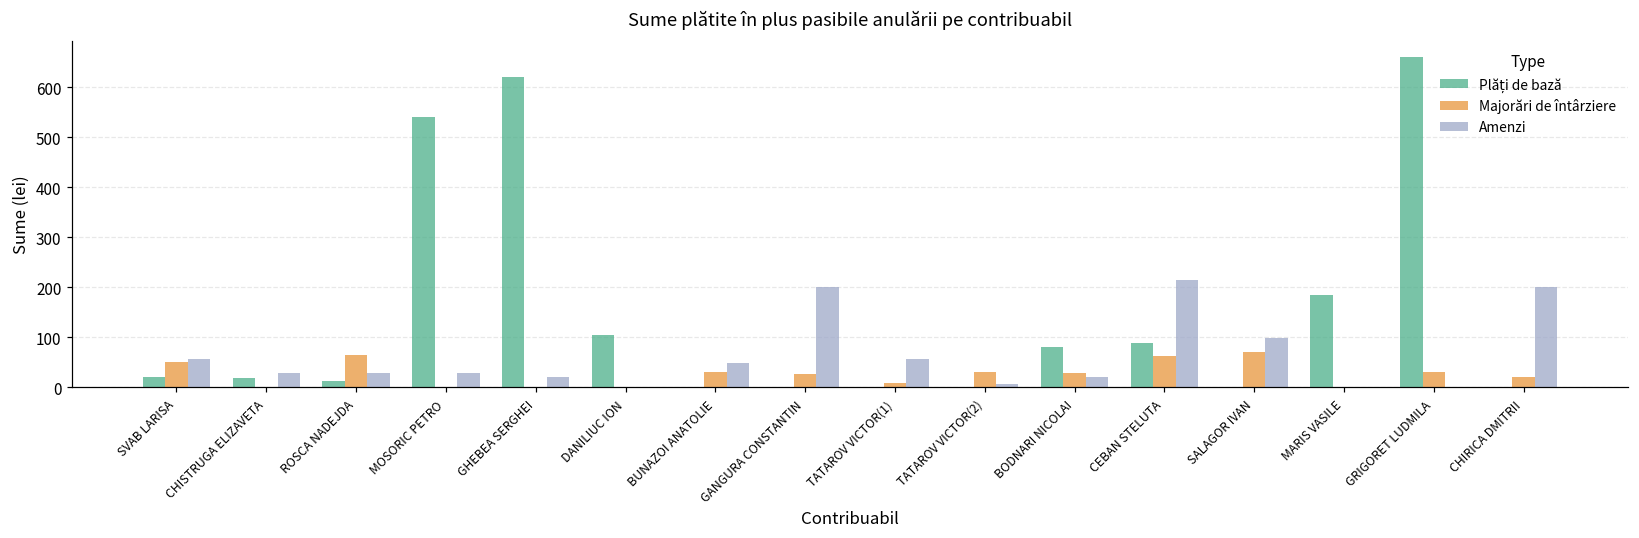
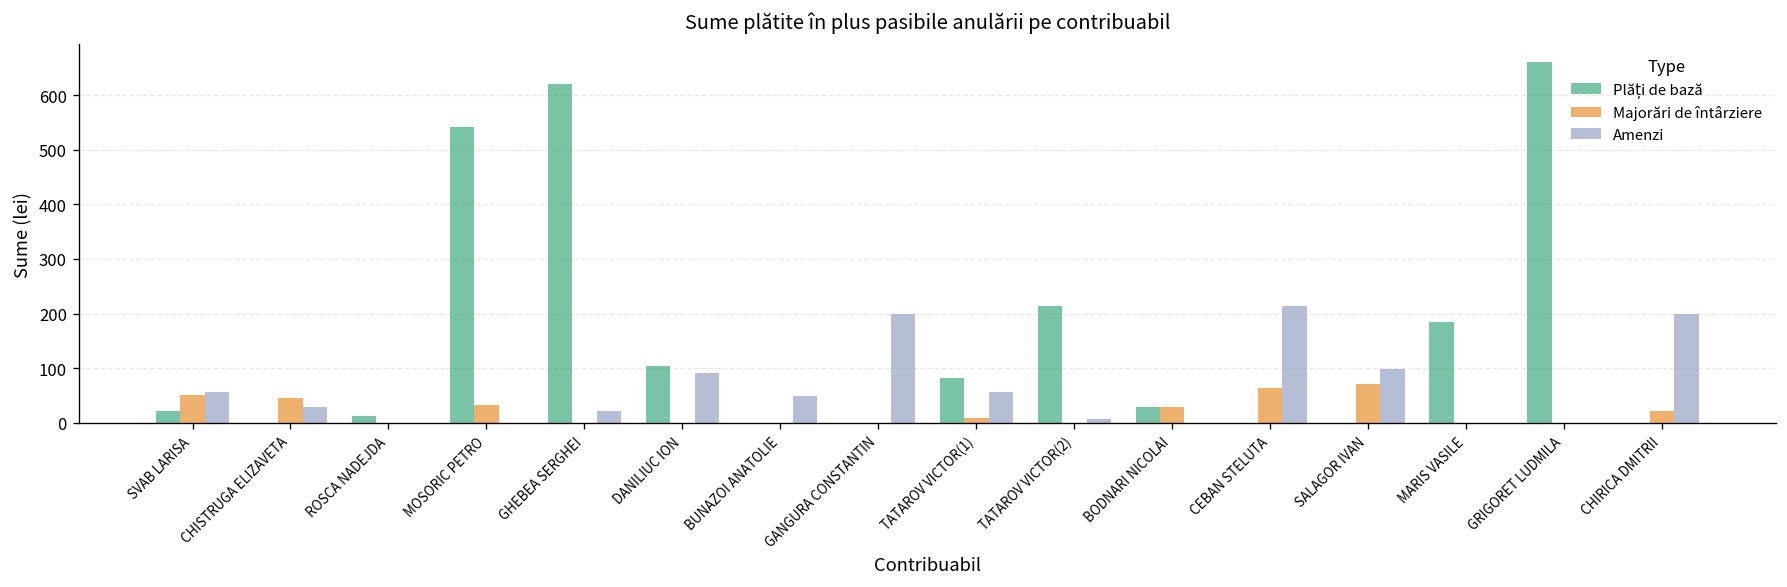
  {
    "Plăți de bază": {
      "SVAB LARISA": 20,
-     "CHISTRUGA ELIZAVETA": 20,
+     "CHISTRUGA ELIZAVETA": 0,
      "ROSCA NADEJDA": 10,
      "MOSORIC PETRO": 540,
      "GHEBEA SERGHEI": 620,
      "DANILIUC ION": 100,
      "BUNAZOI ANATOLIE": 0,
      "GANGURA CONSTANTIN": 0,
-     "TATAROV VICTOR(1)": 0,
-     "TATAROV VICTOR(2)": 0,
-     "BODNARI NICOLAI": 80,
-     "CEBAN STELUTA": 90,
+     "TATAROV VICTOR(1)": 80,
+     "TATAROV VICTOR(2)": 210,
+     "BODNARI NICOLAI": 30,
+     "CEBAN STELUTA": 0,
      "SALAGOR IVAN": 0,
      "MARIS VASILE": 180,
      "GRIGORET LUDMILA": 660,
      "CHIRICA DMITRII": 0
    },
    "Majorări de întârziere": {
      "SVAB LARISA": 50,
-     "CHISTRUGA ELIZAVETA": 0,
-     "ROSCA NADEJDA": 70,
-     "MOSORIC PETRO": 0,
+     "CHISTRUGA ELIZAVETA": 50,
+     "ROSCA NADEJDA": 0,
+     "MOSORIC PETRO": 30,
      "GHEBEA SERGHEI": 0,
      "DANILIUC ION": 0,
-     "BUNAZOI ANATOLIE": 30,
-     "GANGURA CONSTANTIN": 30,
+     "BUNAZOI ANATOLIE": 0,
+     "GANGURA CONSTANTIN": 0,
      "TATAROV VICTOR(1)": 10,
-     "TATAROV VICTOR(2)": 30,
+     "TATAROV VICTOR(2)": 0,
      "BODNARI NICOLAI": 30,
      "CEBAN STELUTA": 60,
      "SALAGOR IVAN": 70,
      "MARIS VASILE": 0,
-     "GRIGORET LUDMILA": 30,
+     "GRIGORET LUDMILA": 0,
      "CHIRICA DMITRII": 20
    },
    "Amenzi": {
      "SVAB LARISA": 60,
      "CHISTRUGA ELIZAVETA": 30,
-     "ROSCA NADEJDA": 30,
-     "MOSORIC PETRO": 30,
+     "ROSCA NADEJDA": 0,
+     "MOSORIC PETRO": 0,
      "GHEBEA SERGHEI": 20,
-     "DANILIUC ION": 0,
+     "DANILIUC ION": 90,
      "BUNAZOI ANATOLIE": 50,
      "GANGURA CONSTANTIN": 200,
      "TATAROV VICTOR(1)": 60,
      "TATAROV VICTOR(2)": 10,
-     "BODNARI NICOLAI": 20,
+     "BODNARI NICOLAI": 0,
      "CEBAN STELUTA": 210,
      "SALAGOR IVAN": 100,
      "MARIS VASILE": 0,
      "GRIGORET LUDMILA": 0,
      "CHIRICA DMITRII": 200
    }
  }
